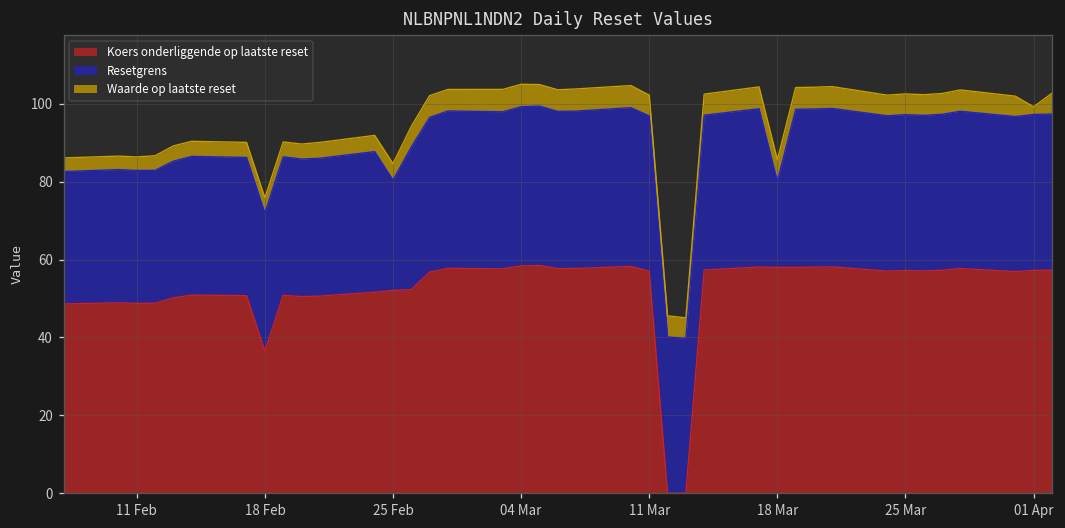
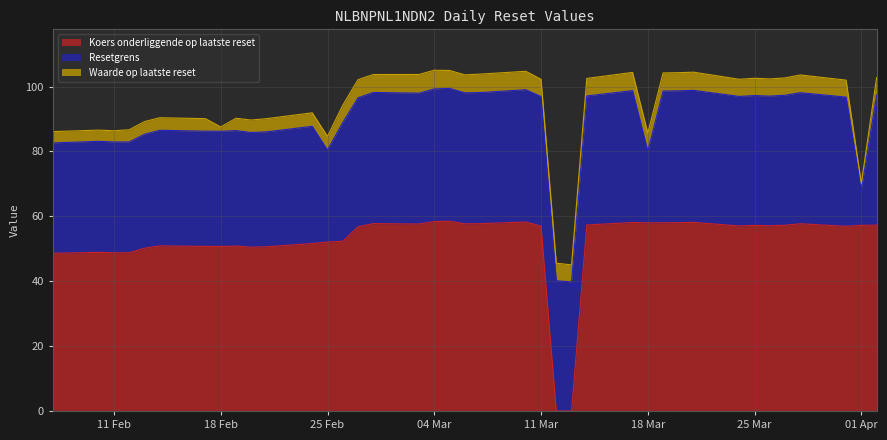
  {
    "Koers onderliggende op laatste reset": {
      "11 Feb": 49,
-     "18 Feb": 37,
+     "18 Feb": 51,
      "25 Feb": 52,
      "04 Mar": 58,
      "11 Mar": 57,
      "18 Mar": 58,
      "25 Mar": 57,
      "01 Apr": 57
    },
    "Resetgrens": {
      "11 Feb": 34,
      "18 Feb": 36,
      "25 Feb": 28,
      "04 Mar": 41,
      "11 Mar": 40,
      "18 Mar": 22,
      "25 Mar": 40,
-     "01 Apr": 40
+     "01 Apr": 11
    },
    "Waarde op laatste reset": {
      "11 Feb": 3,
-     "18 Feb": 4,
+     "18 Feb": 1,
      "25 Feb": 4,
      "04 Mar": 6,
      "11 Mar": 5,
      "18 Mar": 6,
      "25 Mar": 5,
      "01 Apr": 2
    }
  }
